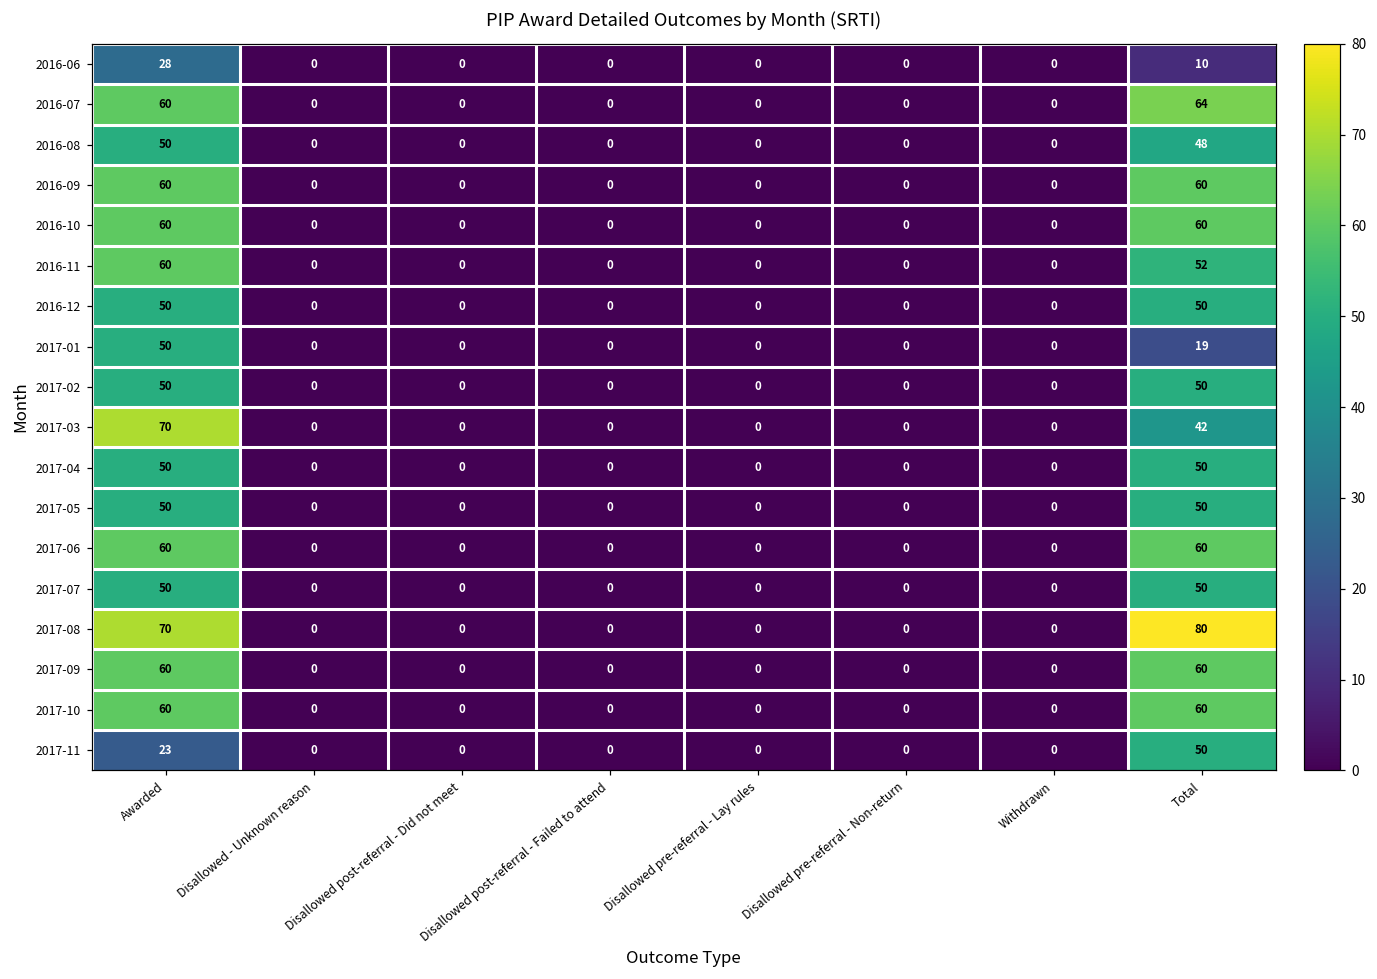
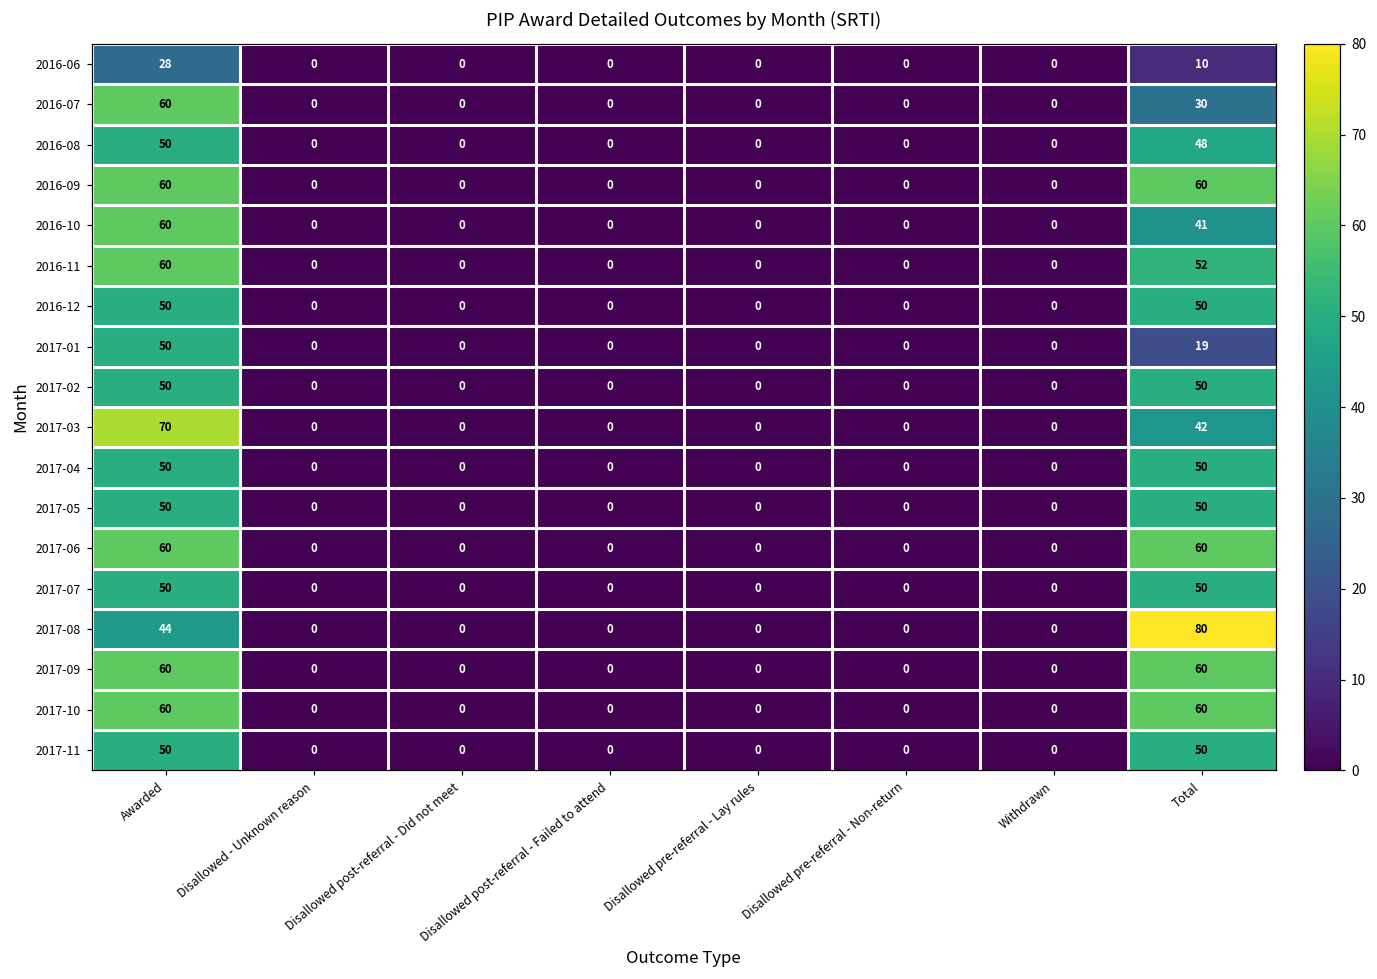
  {
    "2016-06": {
      "Awarded": 28,
      "Disallowed - Unknown reason": 0,
      "Disallowed post-referral - Did not meet": 0,
      "Disallowed post-referral - Failed to attend": 0,
      "Disallowed pre-referral - Lay rules": 0,
      "Disallowed pre-referral - Non-return": 0,
      "Withdrawn": 0,
      "Total": 10
    },
    "2016-07": {
      "Awarded": 60,
      "Disallowed - Unknown reason": 0,
      "Disallowed post-referral - Did not meet": 0,
      "Disallowed post-referral - Failed to attend": 0,
      "Disallowed pre-referral - Lay rules": 0,
      "Disallowed pre-referral - Non-return": 0,
      "Withdrawn": 0,
-     "Total": 64
+     "Total": 30
    },
    "2016-08": {
      "Awarded": 50,
      "Disallowed - Unknown reason": 0,
      "Disallowed post-referral - Did not meet": 0,
      "Disallowed post-referral - Failed to attend": 0,
      "Disallowed pre-referral - Lay rules": 0,
      "Disallowed pre-referral - Non-return": 0,
      "Withdrawn": 0,
      "Total": 48
    },
    "2016-09": {
      "Awarded": 60,
      "Disallowed - Unknown reason": 0,
      "Disallowed post-referral - Did not meet": 0,
      "Disallowed post-referral - Failed to attend": 0,
      "Disallowed pre-referral - Lay rules": 0,
      "Disallowed pre-referral - Non-return": 0,
      "Withdrawn": 0,
      "Total": 60
    },
    "2016-10": {
      "Awarded": 60,
      "Disallowed - Unknown reason": 0,
      "Disallowed post-referral - Did not meet": 0,
      "Disallowed post-referral - Failed to attend": 0,
      "Disallowed pre-referral - Lay rules": 0,
      "Disallowed pre-referral - Non-return": 0,
      "Withdrawn": 0,
-     "Total": 60
+     "Total": 41
    },
    "2016-11": {
      "Awarded": 60,
      "Disallowed - Unknown reason": 0,
      "Disallowed post-referral - Did not meet": 0,
      "Disallowed post-referral - Failed to attend": 0,
      "Disallowed pre-referral - Lay rules": 0,
      "Disallowed pre-referral - Non-return": 0,
      "Withdrawn": 0,
      "Total": 52
    },
    "2016-12": {
      "Awarded": 50,
      "Disallowed - Unknown reason": 0,
      "Disallowed post-referral - Did not meet": 0,
      "Disallowed post-referral - Failed to attend": 0,
      "Disallowed pre-referral - Lay rules": 0,
      "Disallowed pre-referral - Non-return": 0,
      "Withdrawn": 0,
      "Total": 50
    },
    "2017-01": {
      "Awarded": 50,
      "Disallowed - Unknown reason": 0,
      "Disallowed post-referral - Did not meet": 0,
      "Disallowed post-referral - Failed to attend": 0,
      "Disallowed pre-referral - Lay rules": 0,
      "Disallowed pre-referral - Non-return": 0,
      "Withdrawn": 0,
      "Total": 19
    },
    "2017-02": {
      "Awarded": 50,
      "Disallowed - Unknown reason": 0,
      "Disallowed post-referral - Did not meet": 0,
      "Disallowed post-referral - Failed to attend": 0,
      "Disallowed pre-referral - Lay rules": 0,
      "Disallowed pre-referral - Non-return": 0,
      "Withdrawn": 0,
      "Total": 50
    },
    "2017-03": {
      "Awarded": 70,
      "Disallowed - Unknown reason": 0,
      "Disallowed post-referral - Did not meet": 0,
      "Disallowed post-referral - Failed to attend": 0,
      "Disallowed pre-referral - Lay rules": 0,
      "Disallowed pre-referral - Non-return": 0,
      "Withdrawn": 0,
      "Total": 42
    },
    "2017-04": {
      "Awarded": 50,
      "Disallowed - Unknown reason": 0,
      "Disallowed post-referral - Did not meet": 0,
      "Disallowed post-referral - Failed to attend": 0,
      "Disallowed pre-referral - Lay rules": 0,
      "Disallowed pre-referral - Non-return": 0,
      "Withdrawn": 0,
      "Total": 50
    },
    "2017-05": {
      "Awarded": 50,
      "Disallowed - Unknown reason": 0,
      "Disallowed post-referral - Did not meet": 0,
      "Disallowed post-referral - Failed to attend": 0,
      "Disallowed pre-referral - Lay rules": 0,
      "Disallowed pre-referral - Non-return": 0,
      "Withdrawn": 0,
      "Total": 50
    },
    "2017-06": {
      "Awarded": 60,
      "Disallowed - Unknown reason": 0,
      "Disallowed post-referral - Did not meet": 0,
      "Disallowed post-referral - Failed to attend": 0,
      "Disallowed pre-referral - Lay rules": 0,
      "Disallowed pre-referral - Non-return": 0,
      "Withdrawn": 0,
      "Total": 60
    },
    "2017-07": {
      "Awarded": 50,
      "Disallowed - Unknown reason": 0,
      "Disallowed post-referral - Did not meet": 0,
      "Disallowed post-referral - Failed to attend": 0,
      "Disallowed pre-referral - Lay rules": 0,
      "Disallowed pre-referral - Non-return": 0,
      "Withdrawn": 0,
      "Total": 50
    },
    "2017-08": {
-     "Awarded": 70,
+     "Awarded": 44,
      "Disallowed - Unknown reason": 0,
      "Disallowed post-referral - Did not meet": 0,
      "Disallowed post-referral - Failed to attend": 0,
      "Disallowed pre-referral - Lay rules": 0,
      "Disallowed pre-referral - Non-return": 0,
      "Withdrawn": 0,
      "Total": 80
    },
    "2017-09": {
      "Awarded": 60,
      "Disallowed - Unknown reason": 0,
      "Disallowed post-referral - Did not meet": 0,
      "Disallowed post-referral - Failed to attend": 0,
      "Disallowed pre-referral - Lay rules": 0,
      "Disallowed pre-referral - Non-return": 0,
      "Withdrawn": 0,
      "Total": 60
    },
    "2017-10": {
      "Awarded": 60,
      "Disallowed - Unknown reason": 0,
      "Disallowed post-referral - Did not meet": 0,
      "Disallowed post-referral - Failed to attend": 0,
      "Disallowed pre-referral - Lay rules": 0,
      "Disallowed pre-referral - Non-return": 0,
      "Withdrawn": 0,
      "Total": 60
    },
    "2017-11": {
-     "Awarded": 23,
+     "Awarded": 50,
      "Disallowed - Unknown reason": 0,
      "Disallowed post-referral - Did not meet": 0,
      "Disallowed post-referral - Failed to attend": 0,
      "Disallowed pre-referral - Lay rules": 0,
      "Disallowed pre-referral - Non-return": 0,
      "Withdrawn": 0,
      "Total": 50
    }
  }
